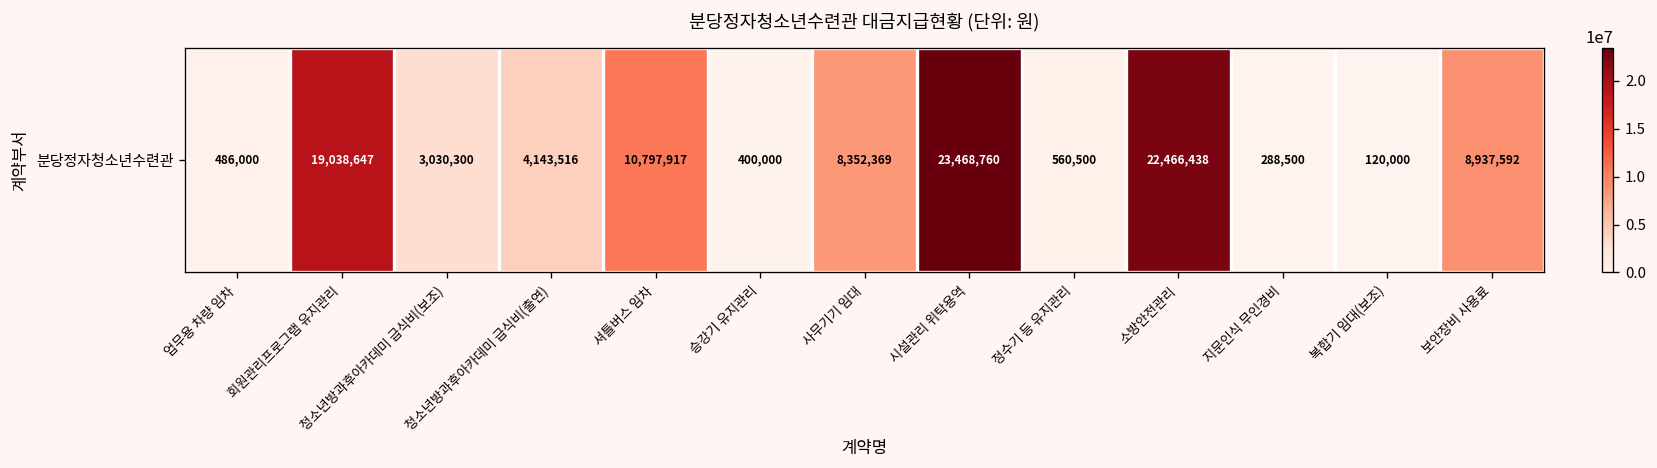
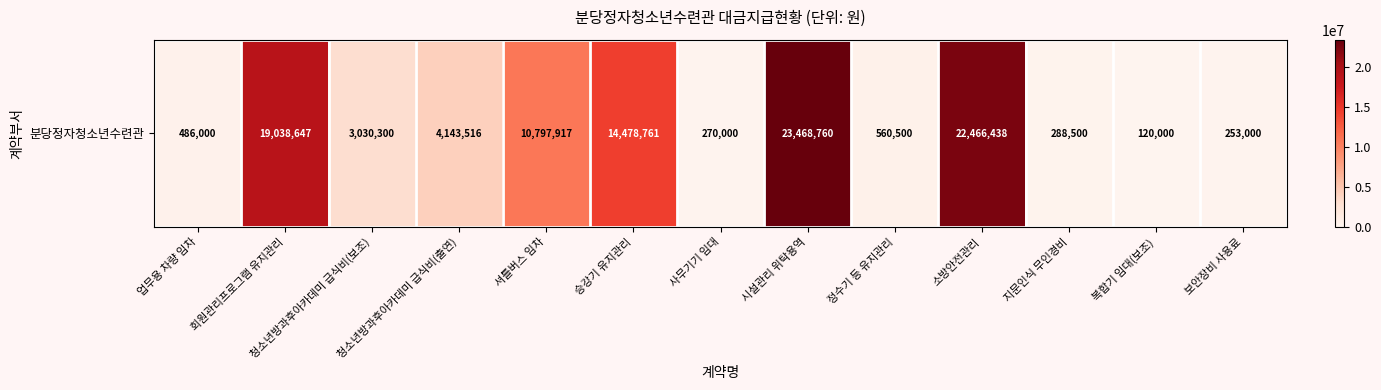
  {
    "분당정자청소년수련관": {
      "업무용 차량 임차": "486,000",
      "회원관리프로그램 유지관리": "19,038,647",
      "청소년방과후아카데미 급식비(보조)": "3,030,300",
      "청소년방과후아카데미 급식비(출연)": "4,143,516",
      "셔틀버스 임차": "10,797,917",
-     "승강기 유지관리": "400,000",
-     "사무기기 임대": "8,352,369",
+     "승강기 유지관리": "14,478,761",
+     "사무기기 임대": "270,000",
      "시설관리 위탁용역": "23,468,760",
      "정수기 등 유지관리": "560,500",
      "소방안전관리": "22,466,438",
      "지문인식 무인경비": "288,500",
      "복합기 임대(보조)": "120,000",
-     "보안장비 사용료": "8,937,592"
+     "보안장비 사용료": "253,000"
    }
  }
